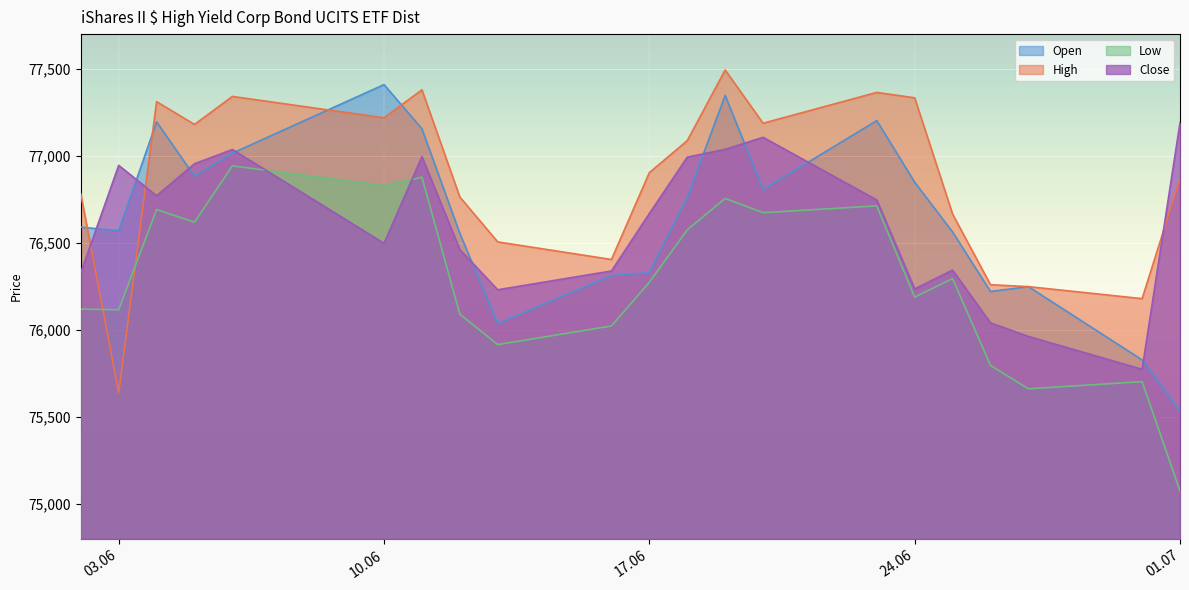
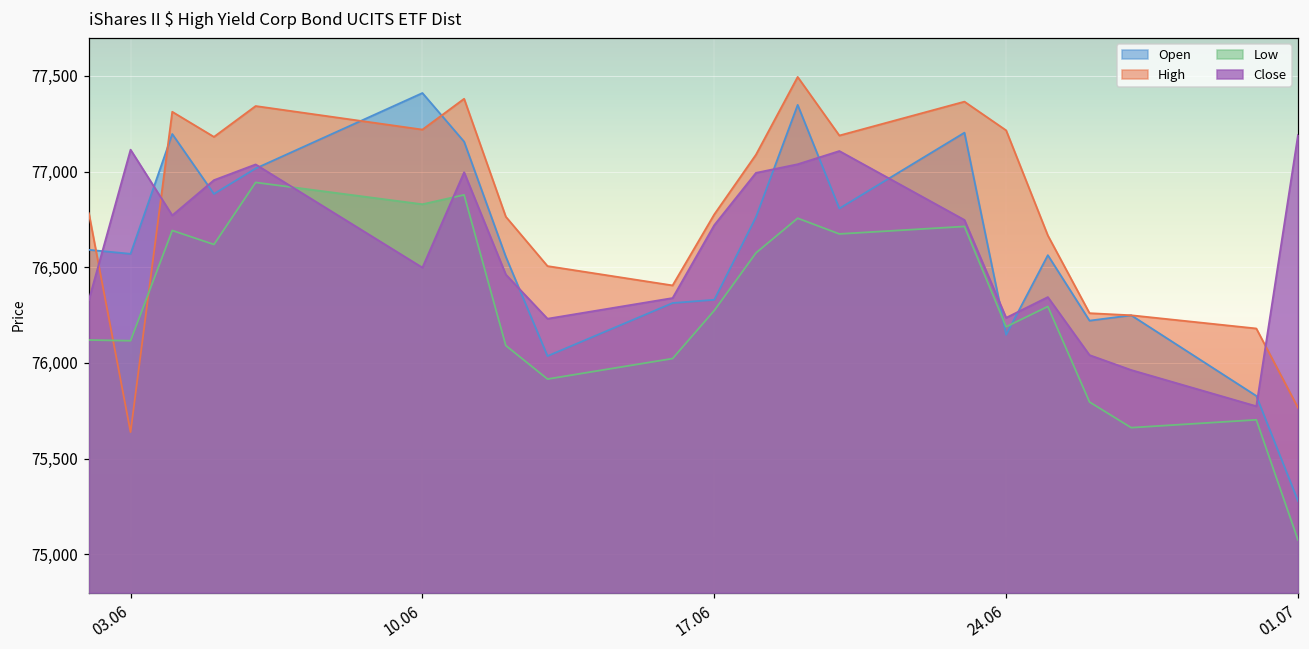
  {
    "Open": {
      "03.06": "76,570",
      "10.06": "77,410",
      "17.06": "76,330",
-     "24.06": "76,850",
-     "01.07": "75,530"
+     "24.06": "76,150",
+     "01.07": "75,280"
    },
    "High": {
      "03.06": "75,640",
      "10.06": "77,220",
-     "17.06": "76,900",
-     "24.06": "77,330",
-     "01.07": "76,870"
+     "17.06": "76,780",
+     "24.06": "77,220",
+     "01.07": "75,770"
    },
    "Low": {
      "03.06": "76,120",
      "10.06": "76,830",
      "17.06": "76,270",
      "24.06": "76,190",
      "01.07": "75,080"
    },
    "Close": {
-     "03.06": "76,950",
+     "03.06": "77,110",
      "10.06": "76,500",
-     "17.06": "76,670",
+     "17.06": "76,720",
      "24.06": "76,240",
      "01.07": "77,190"
    }
  }
